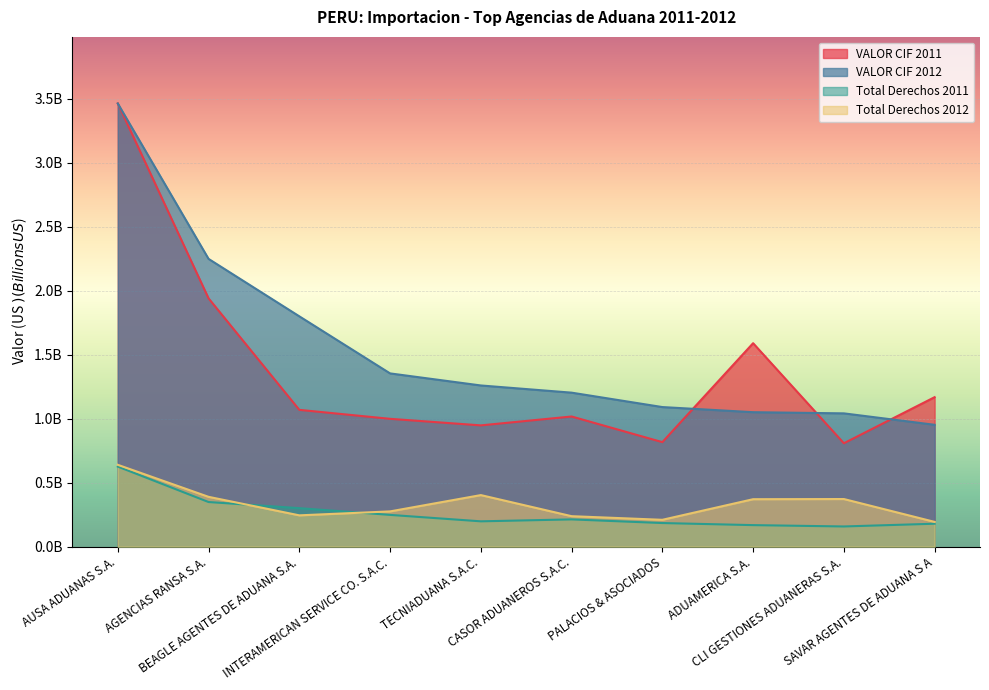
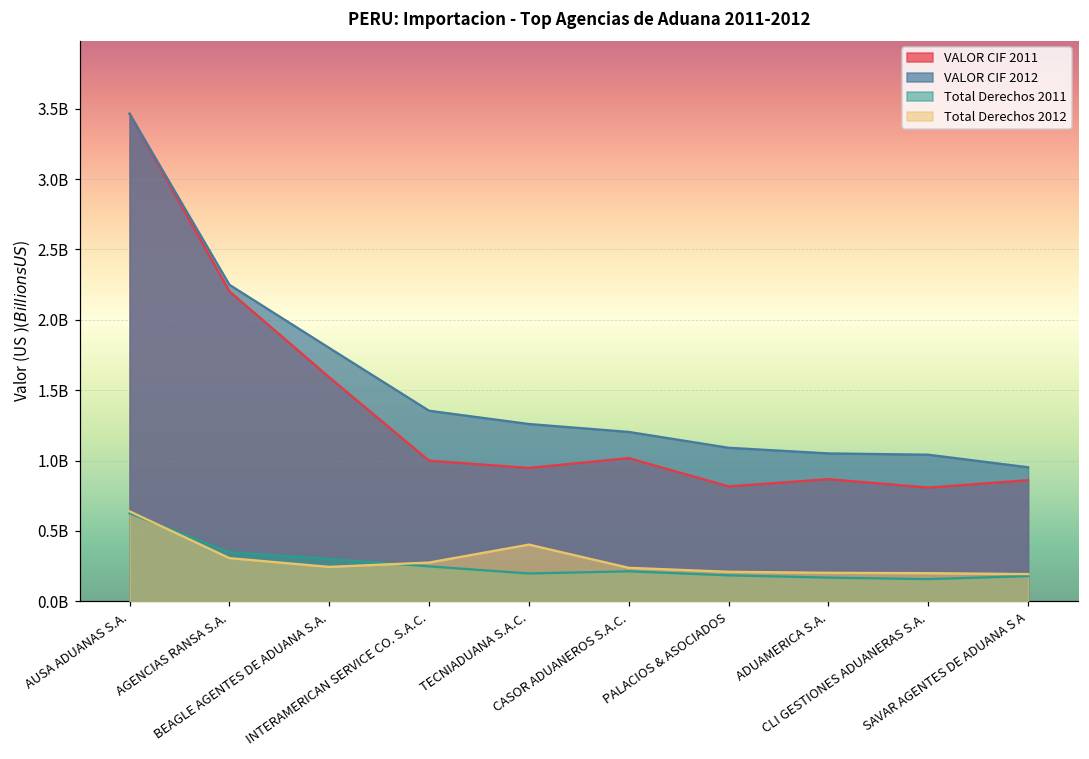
  {
    "VALOR CIF 2011": {
-     "AGENCIAS RANSA S.A.": 1940000000,
-     "BEAGLE AGENTES DE ADUANA S.A.": 1070000000,
+     "AGENCIAS RANSA S.A.": 2200000000,
+     "BEAGLE AGENTES DE ADUANA S.A.": 1590000000,
      "INTERAMERICAN SERVICE CO. S.A.C.": 1000000000,
      "TECNIADUANA S.A.C.": 950000000,
      "CASOR ADUANEROS S.A.C.": 1020000000,
      "PALACIOS & ASOCIADOS": 820000000,
-     "ADUAMERICA S.A.": 1590000000,
+     "ADUAMERICA S.A.": 870000000,
      "CLI GESTIONES ADUANERAS S.A.": 810000000,
-     "SAVAR AGENTES DE ADUANA S A": 1170000000
+     "SAVAR AGENTES DE ADUANA S A": 860000000
    },
    "Total Derechos 2012": {
-     "AGENCIAS RANSA S.A.": 390000000,
+     "AGENCIAS RANSA S.A.": 310000000,
      "BEAGLE AGENTES DE ADUANA S.A.": 240000000,
      "INTERAMERICAN SERVICE CO. S.A.C.": 280000000,
      "TECNIADUANA S.A.C.": 400000000,
      "CASOR ADUANEROS S.A.C.": 240000000,
      "PALACIOS & ASOCIADOS": 210000000,
-     "ADUAMERICA S.A.": 370000000,
-     "CLI GESTIONES ADUANERAS S.A.": 370000000
+     "ADUAMERICA S.A.": 200000000,
+     "CLI GESTIONES ADUANERAS S.A.": 200000000
    }
  }
